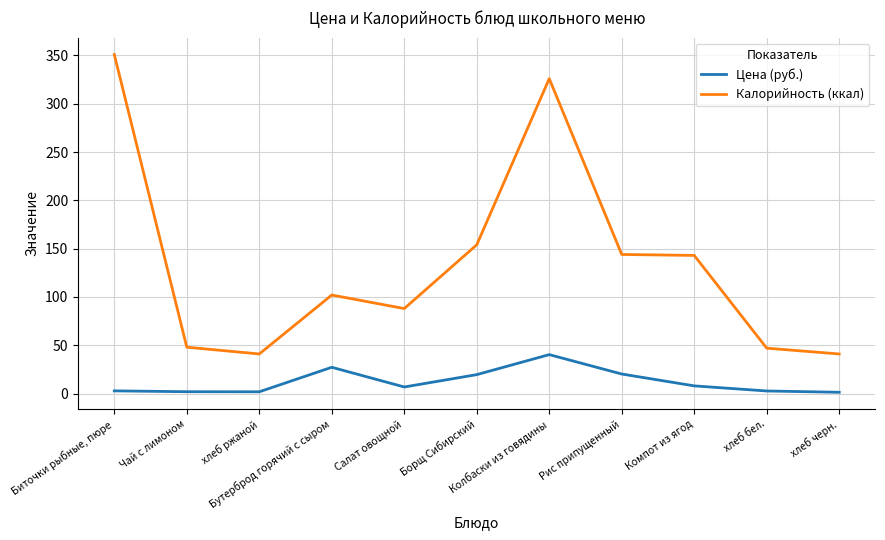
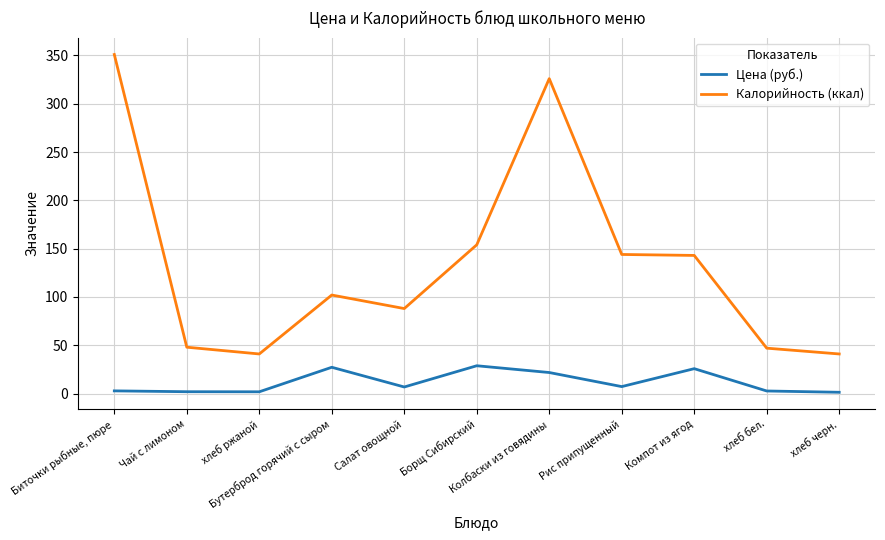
  {
    "Цена (руб.)": {
      "Биточки рыбные, пюре": 0,
      "Чай с лимоном": 0,
      "хлеб ржаной": 0,
      "Бутерброд горячий с сыром": 30,
      "Салат овощной": 10,
-     "Борщ Сибирский": 20,
-     "Колбаски из говядины": 40,
-     "Рис припущенный": 20,
-     "Компот из ягод": 10,
+     "Борщ Сибирский": 30,
+     "Колбаски из говядины": 20,
+     "Рис припущенный": 10,
+     "Компот из ягод": 30,
      "хлеб бел.": 0,
      "хлеб черн.": 0
    },
    "Калорийность (ккал)": {
      "Биточки рыбные, пюре": 350,
      "Чай с лимоном": 50,
      "хлеб ржаной": 40,
      "Бутерброд горячий с сыром": 100,
      "Салат овощной": 90,
      "Борщ Сибирский": 150,
      "Колбаски из говядины": 330,
      "Рис припущенный": 140,
      "Компот из ягод": 140,
      "хлеб бел.": 50,
      "хлеб черн.": 40
    }
  }
